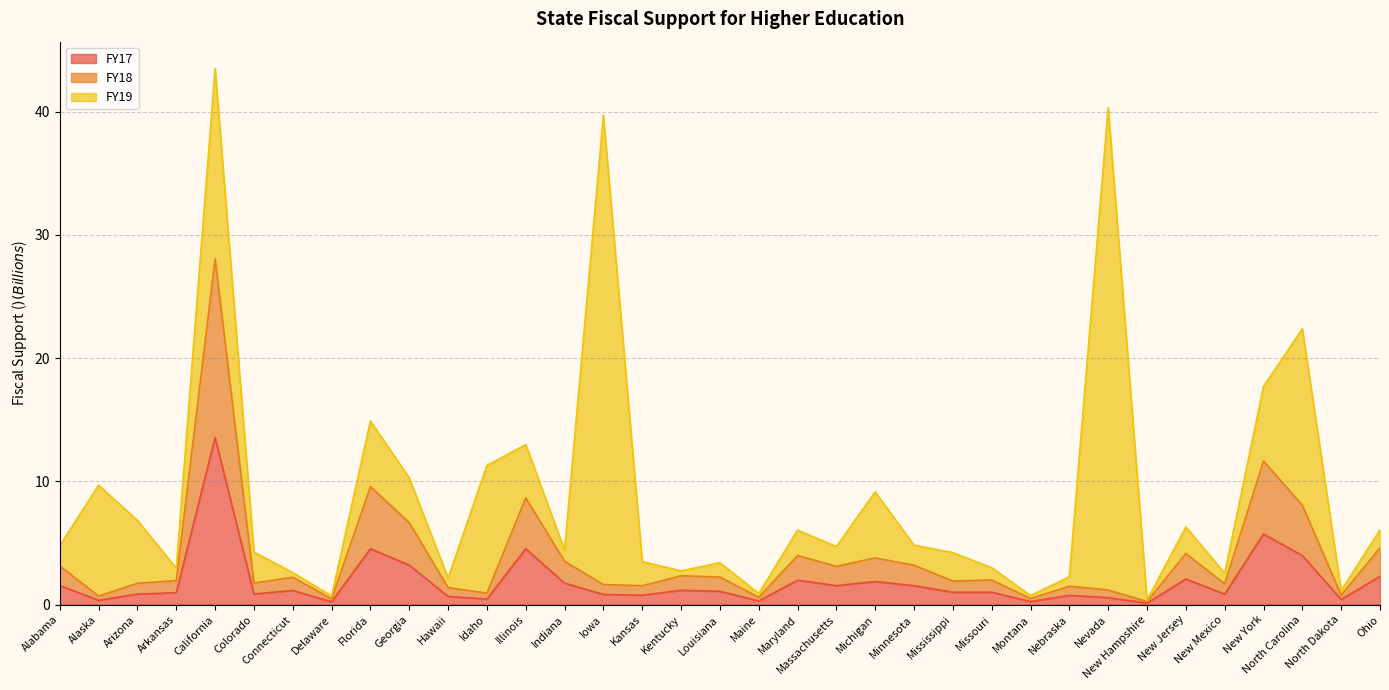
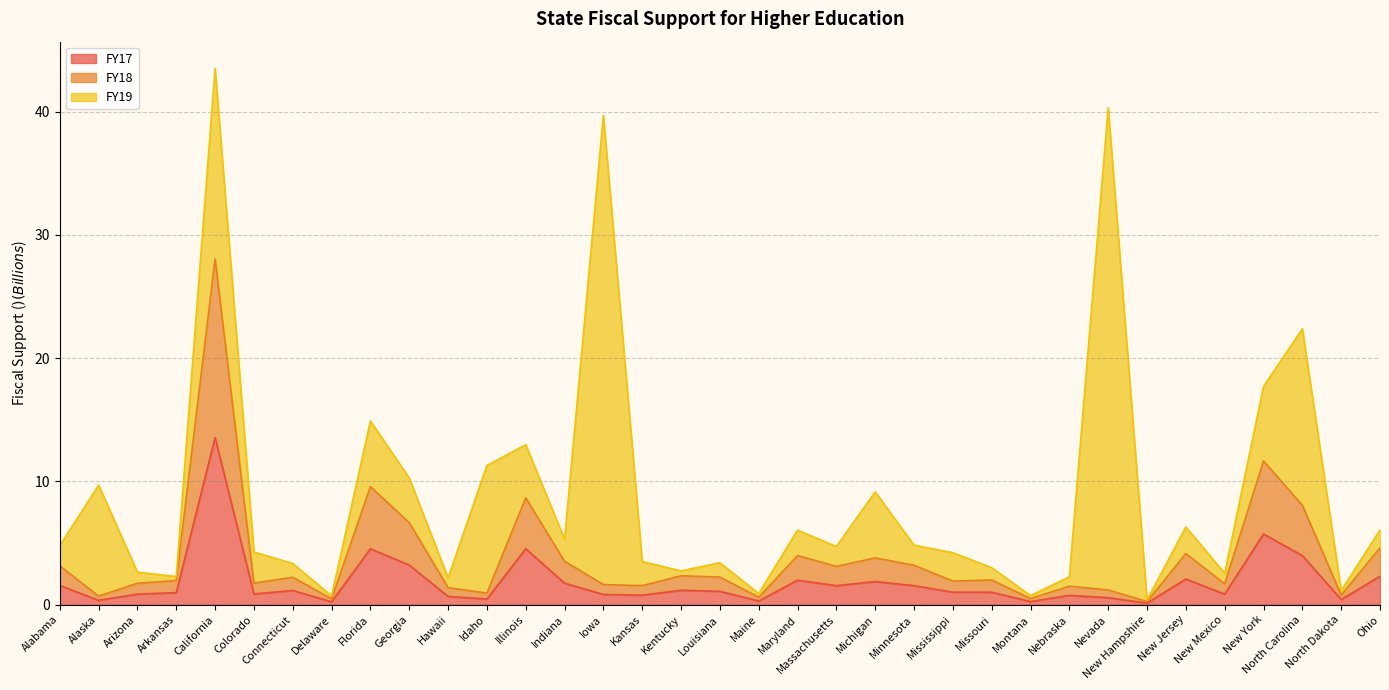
  {
    "FY19": {
      "Alabama": 1.6,
      "Alaska": 9.0,
-     "Arizona": 5.1,
-     "Arkansas": 1.0,
+     "Arizona": 0.9,
+     "Arkansas": 0.3,
      "California": 15.4,
      "Colorado": 2.5,
-     "Connecticut": 0.4,
+     "Connecticut": 1.1,
      "Delaware": 0.2,
      "Florida": 5.3,
      "Georgia": 3.6,
      "Hawaii": 0.8,
      "Idaho": 10.4,
      "Illinois": 4.3,
-     "Indiana": 0.9,
+     "Indiana": 1.8,
      "Iowa": 38.1,
      "Kansas": 2.0,
      "Kentucky": 0.4,
      "Louisiana": 1.2,
      "Maine": 0.3,
      "Maryland": 2.1,
      "Massachusetts": 1.6,
      "Michigan": 5.4,
      "Minnesota": 1.6,
      "Mississippi": 2.3,
      "Missouri": 1.0,
      "Montana": 0.2,
      "Nebraska": 0.8,
      "Nevada": 39.1,
      "New Jersey": 2.2,
      "New Mexico": 0.9,
      "New York": 6.0,
      "North Carolina": 14.3,
      "North Dakota": 0.4,
      "Ohio": 1.5
    }
  }
